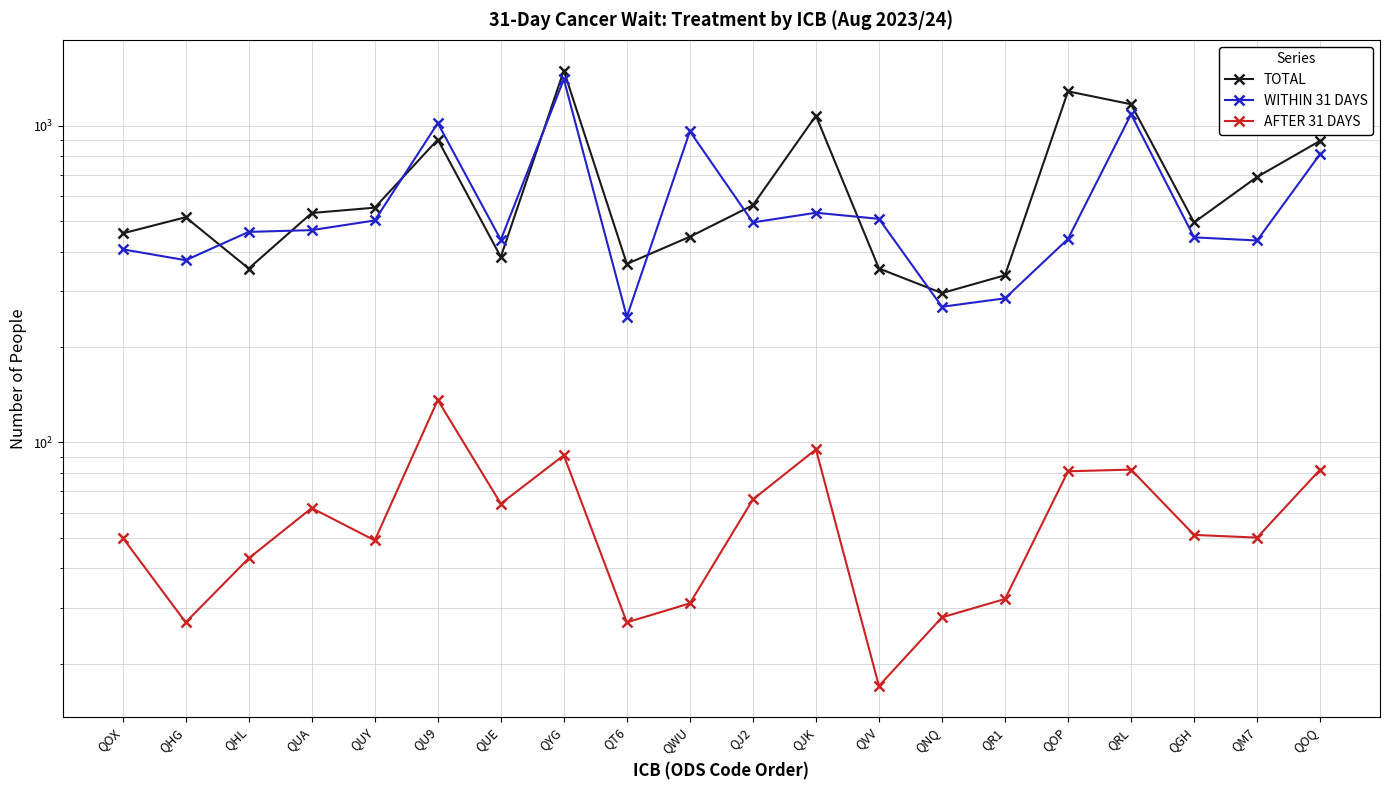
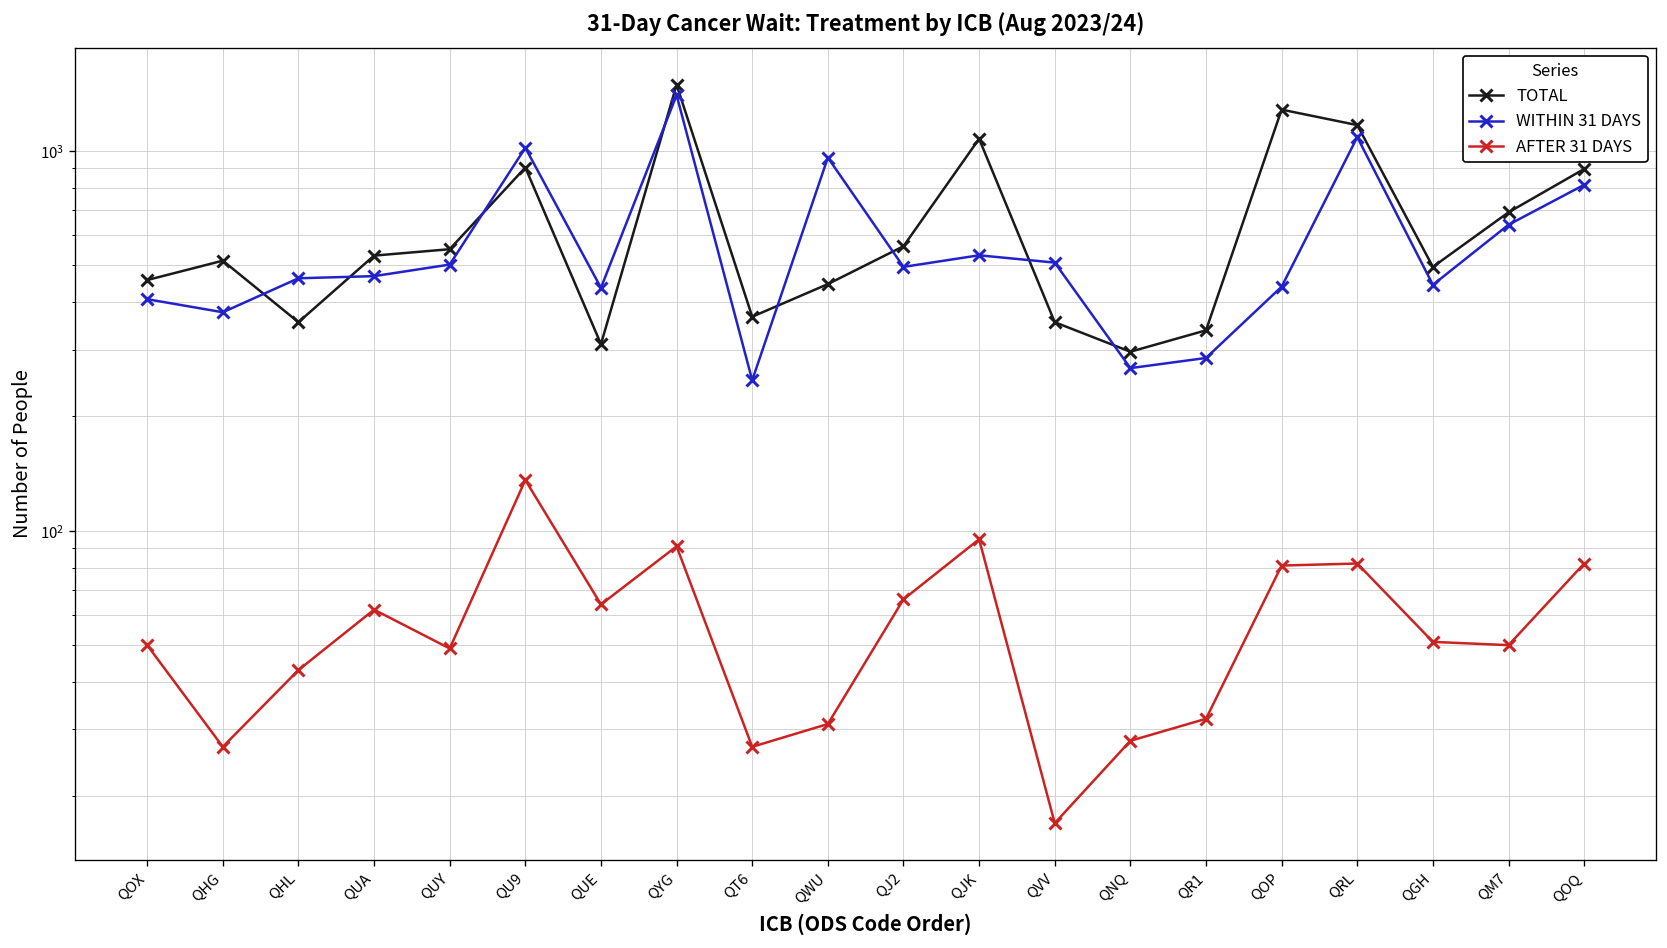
  {
    "TOTAL": {
      "QOX": 460,
      "QHG": 510,
      "QHL": 350,
      "QUA": 530,
      "QUY": 550,
      "QU9": 900,
-     "QUE": 390,
+     "QUE": 310,
      "QYG": 1500,
      "QT6": 370,
      "QWU": 450,
      "QJ2": 560,
      "QJK": 1080,
      "QVV": 350,
      "QNQ": 300,
      "QR1": 340,
      "QOP": 1280,
      "QRL": 1170,
      "QGH": 500,
      "QM7": 690,
      "QOQ": 900
    },
    "WITHIN 31 DAYS": {
      "QOX": 410,
      "QHG": 380,
      "QHL": 460,
      "QUA": 470,
      "QUY": 500,
      "QU9": 1020,
      "QUE": 440,
      "QYG": 1400,
      "QT6": 250,
      "QWU": 960,
      "QJ2": 500,
      "QJK": 530,
      "QVV": 510,
      "QNQ": 270,
      "QR1": 290,
      "QOP": 440,
      "QRL": 1090,
      "QGH": 440,
-     "QM7": 430,
+     "QM7": 640,
      "QOQ": 810
    },
    "AFTER 31 DAYS": {
      "QOX": 50,
      "QHG": 27,
      "QHL": 43,
      "QUA": 62,
      "QUY": 49,
      "QU9": 136,
      "QUE": 64,
      "QYG": 91,
      "QT6": 27,
      "QWU": 31,
      "QJ2": 66,
      "QJK": 95,
      "QVV": 17,
      "QNQ": 28,
      "QR1": 32,
      "QOP": 81,
      "QRL": 82,
      "QGH": 51,
      "QM7": 50,
      "QOQ": 82
    }
  }
